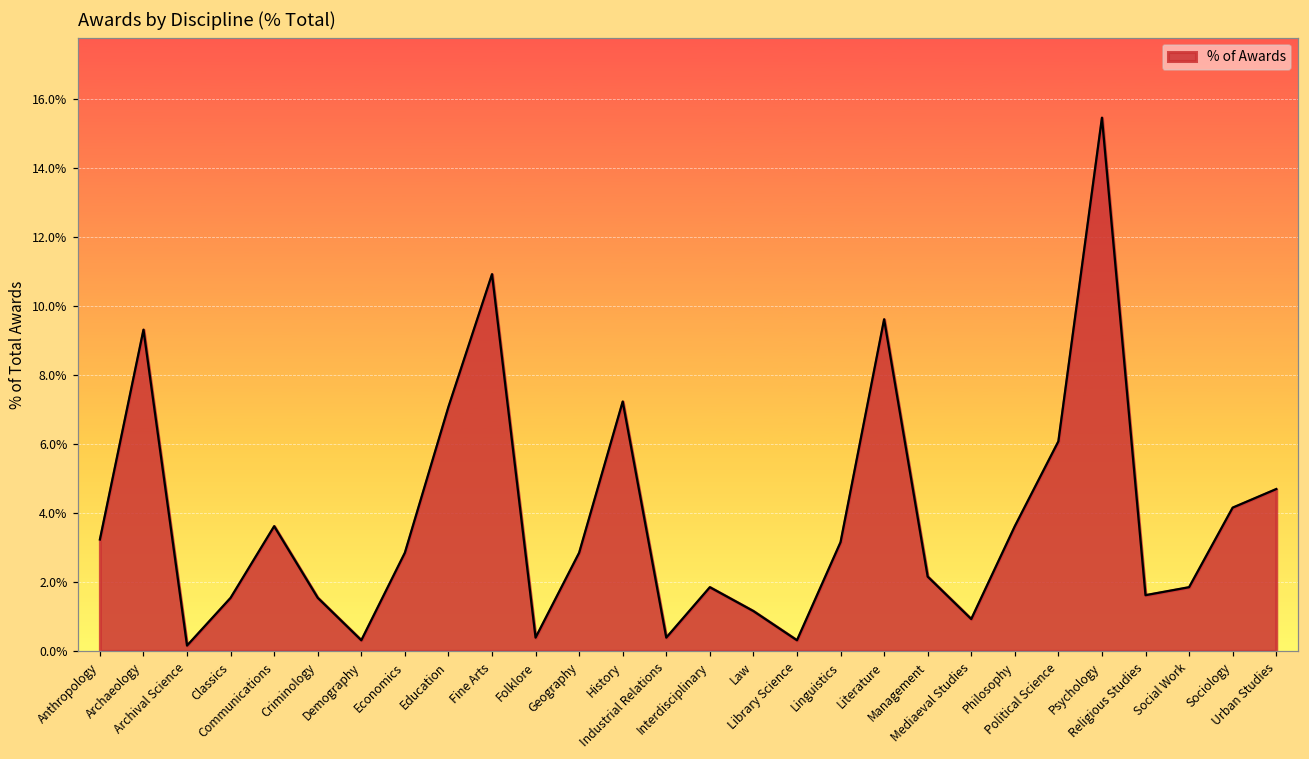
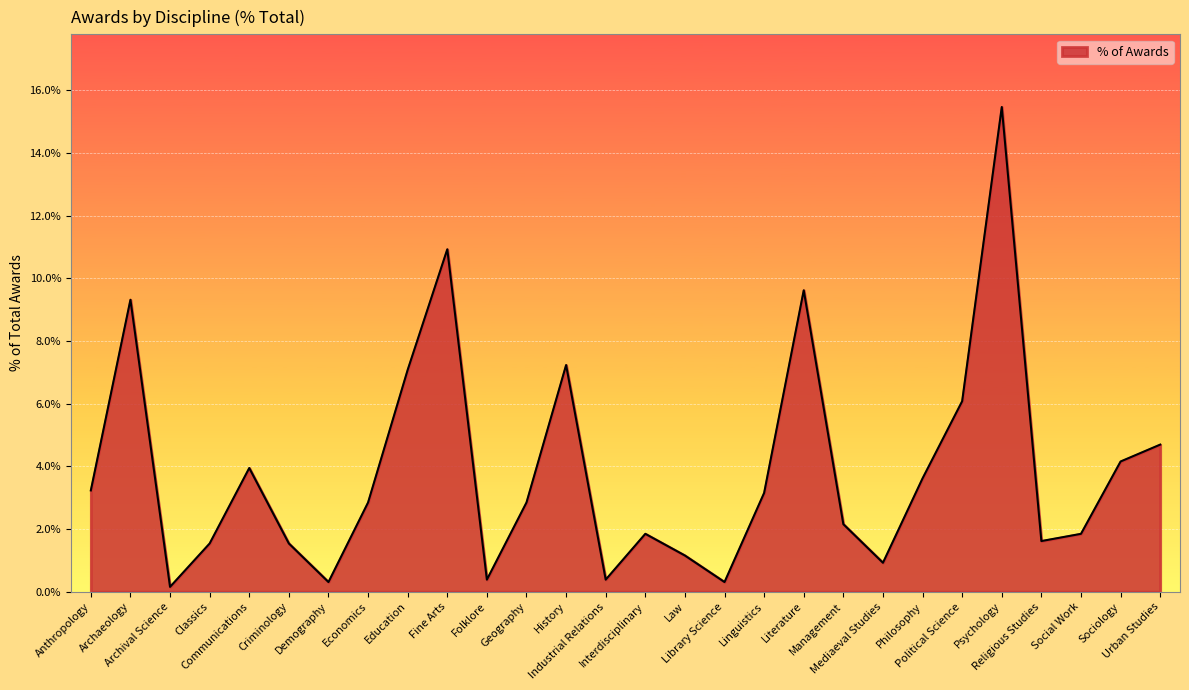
  {
    "Anthropology": "3.2%",
    "Archaeology": "9.3%",
    "Archival Science": "0.2%",
    "Classics": "1.5%",
-   "Communications": "3.6%",
+   "Communications": "3.9%",
    "Criminology": "1.5%",
    "Demography": "0.3%",
    "Economics": "2.8%",
    "Education": "7.1%",
    "Fine Arts": "10.9%",
    "Folklore": "0.4%",
    "Geography": "2.8%",
    "History": "7.2%",
    "Industrial Relations": "0.4%",
    "Interdisciplinary": "1.8%",
    "Law": "1.2%",
    "Library Science": "0.3%",
    "Linguistics": "3.2%",
    "Literature": "9.6%",
    "Management": "2.2%",
    "Mediaeval Studies": "0.9%",
    "Philosophy": "3.6%",
    "Political Science": "6.1%",
    "Psychology": "15.5%",
    "Religious Studies": "1.6%",
    "Social Work": "1.8%",
    "Sociology": "4.2%",
    "Urban Studies": "4.7%"
  }
